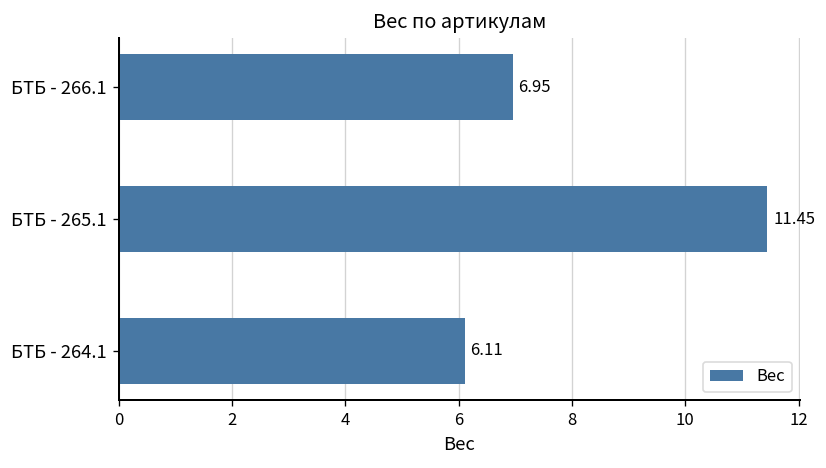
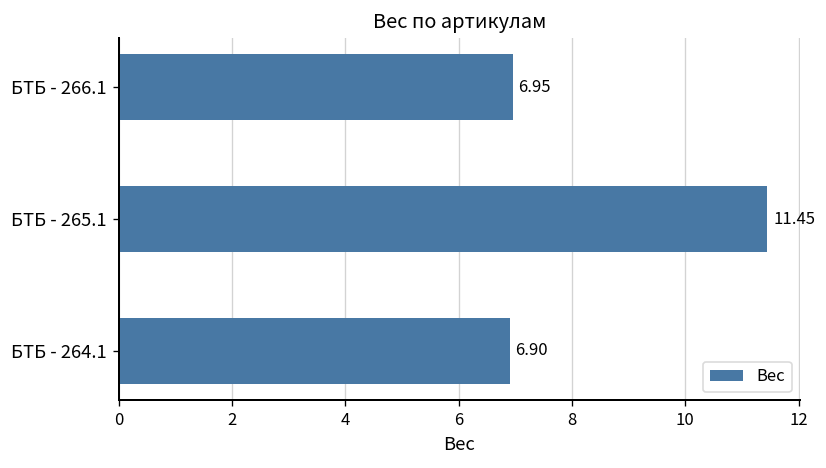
  {
    "БТБ - 266.1": 6.95,
    "БТБ - 265.1": 11.45,
-   "БТБ - 264.1": 6.11
+   "БТБ - 264.1": 6.90
  }
